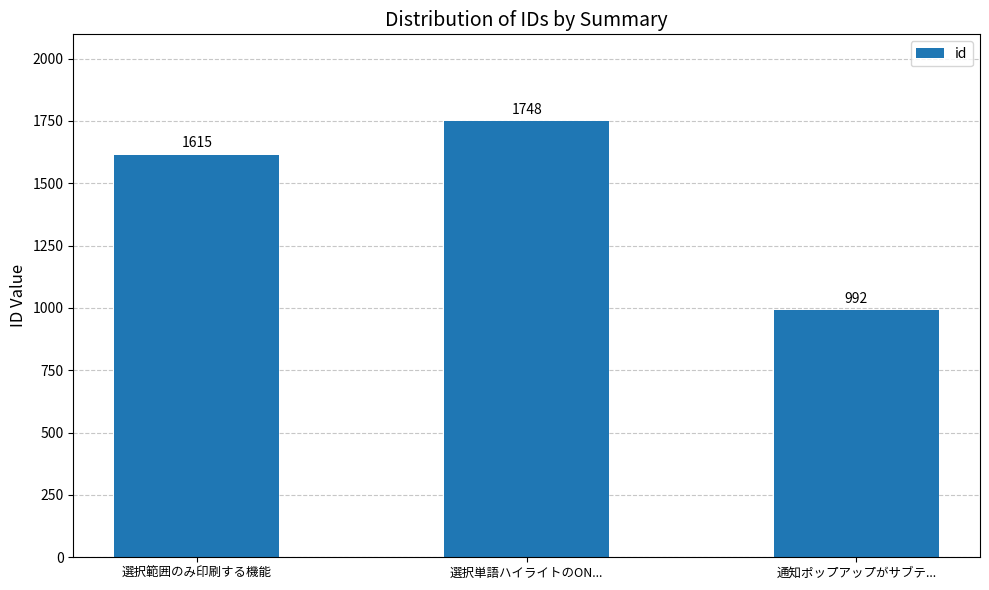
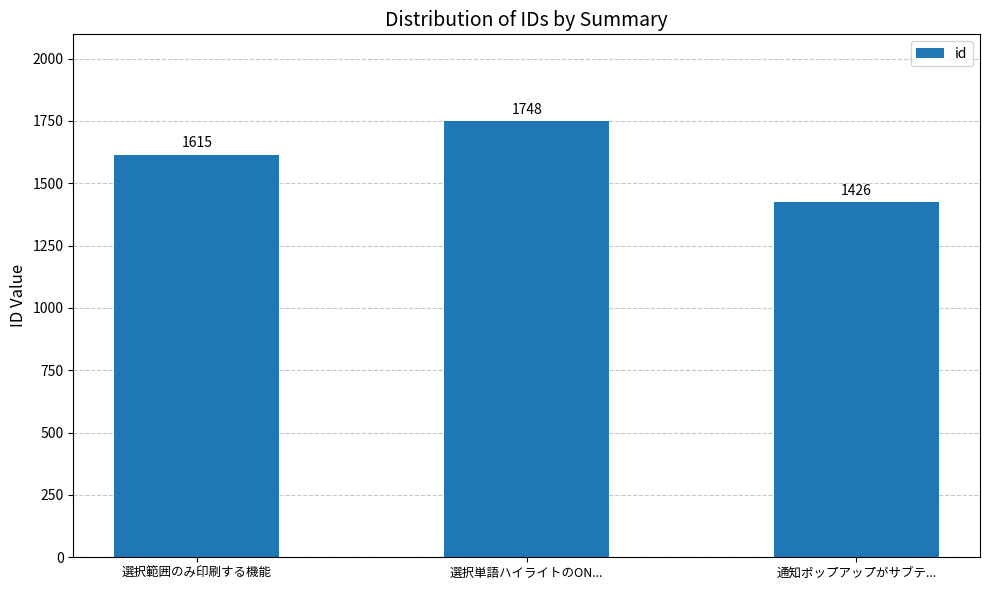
  {
    "選択範囲のみ印刷する機能": 1615,
    "選択単語ハイライトのON...": 1748,
-   "通知ポップアップがサブテ...": 992
+   "通知ポップアップがサブテ...": 1426
  }
